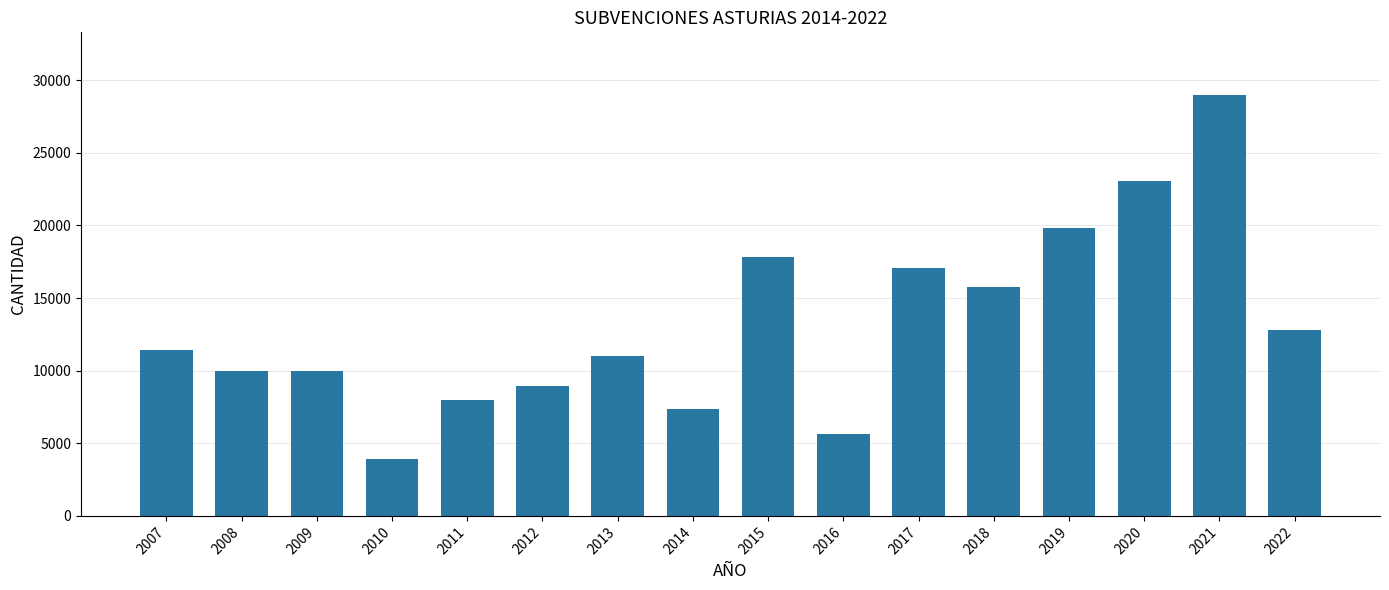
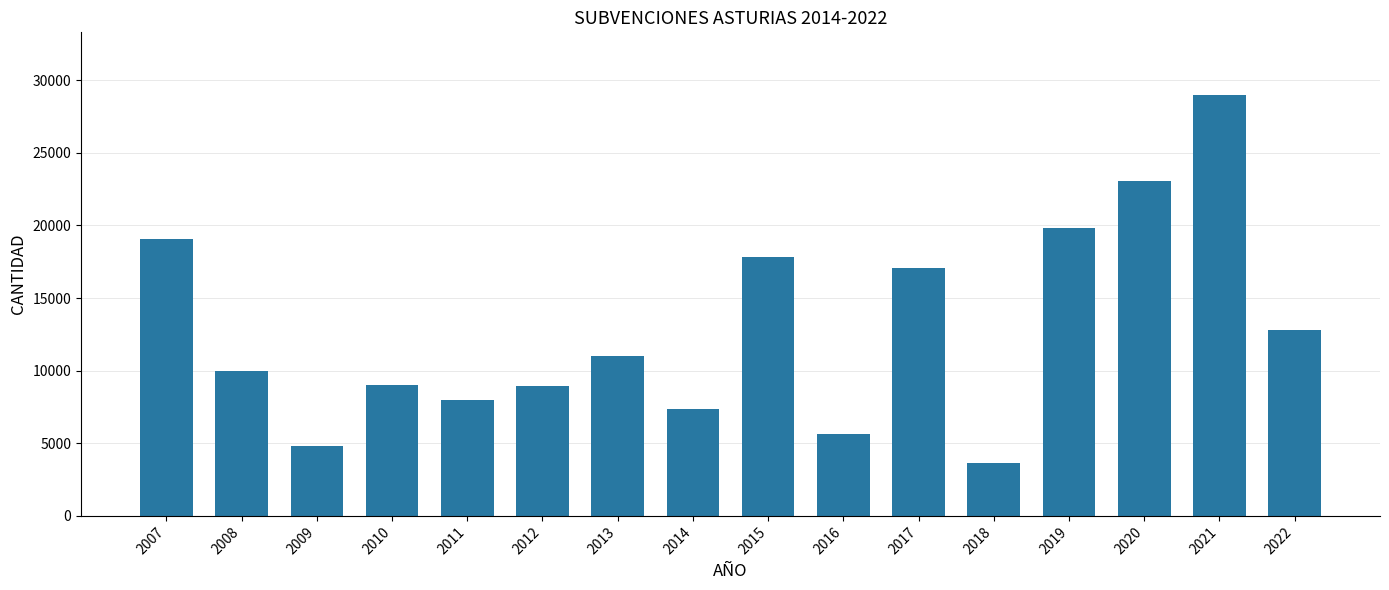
  {
-   "2007": 11400,
+   "2007": 19100,
    "2008": 10000,
-   "2009": 10000,
-   "2010": 3900,
+   "2009": 4800,
+   "2010": 9000,
    "2011": 8000,
    "2012": 8900,
    "2013": 11000,
    "2014": 7400,
    "2015": 17800,
    "2016": 5700,
    "2017": 17100,
-   "2018": 15800,
+   "2018": 3700,
    "2019": 19800,
    "2020": 23100,
    "2021": 28900,
    "2022": 12800
  }
